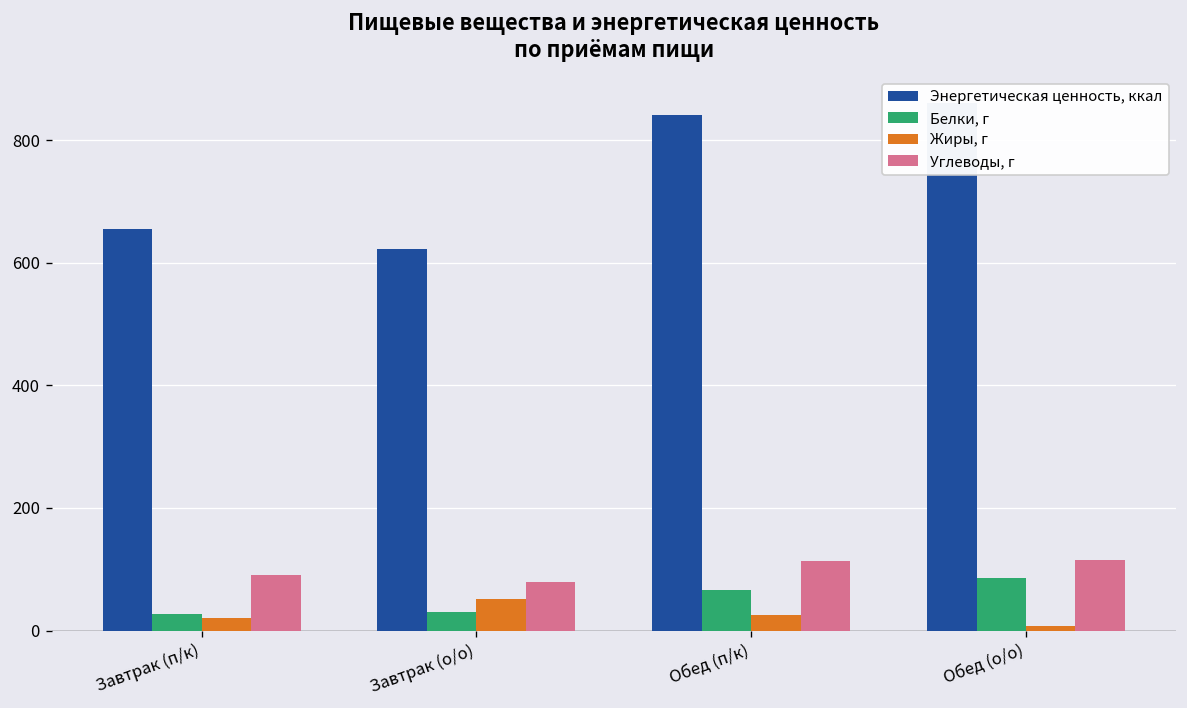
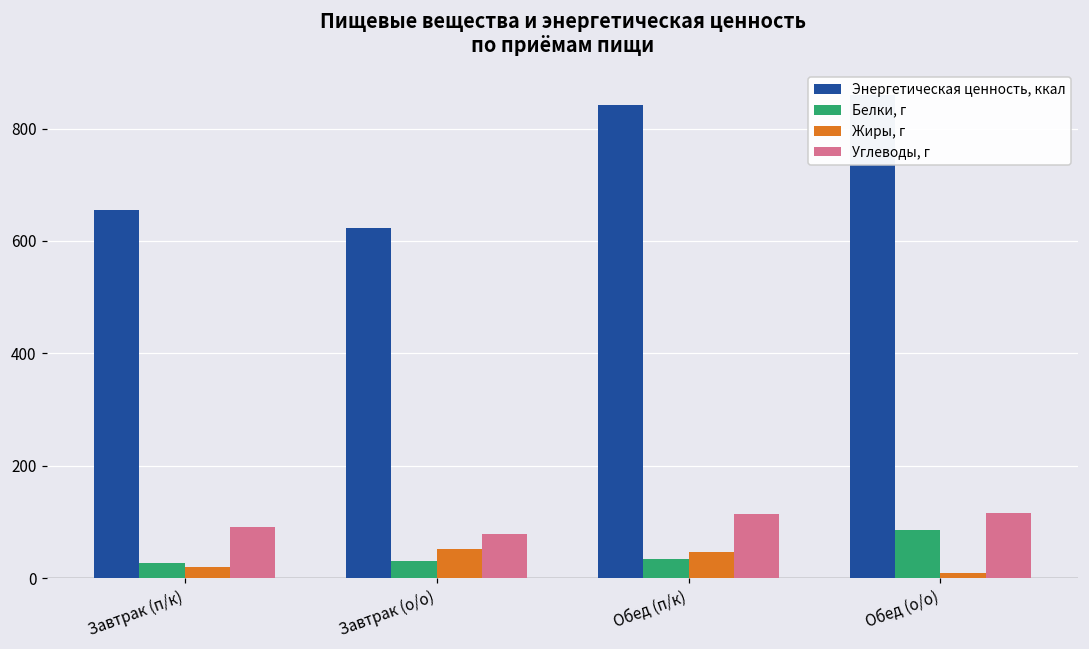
  {
    "Энергетическая ценность, ккал": {
      "Завтрак (п/к)": 660,
      "Завтрак (о/о)": 620,
      "Обед (п/к)": 840
    },
    "Белки, г": {
      "Завтрак (п/к)": 30,
      "Завтрак (о/о)": 30,
-     "Обед (п/к)": 70,
+     "Обед (п/к)": 30,
      "Обед (о/о)": 90
    },
    "Жиры, г": {
      "Завтрак (п/к)": 20,
      "Завтрак (о/о)": 50,
-     "Обед (п/к)": 20,
+     "Обед (п/к)": 50,
      "Обед (о/о)": 10
    },
    "Углеводы, г": {
      "Завтрак (п/к)": 90,
      "Завтрак (о/о)": 80,
      "Обед (п/к)": 110,
      "Обед (о/о)": 110
    }
  }
